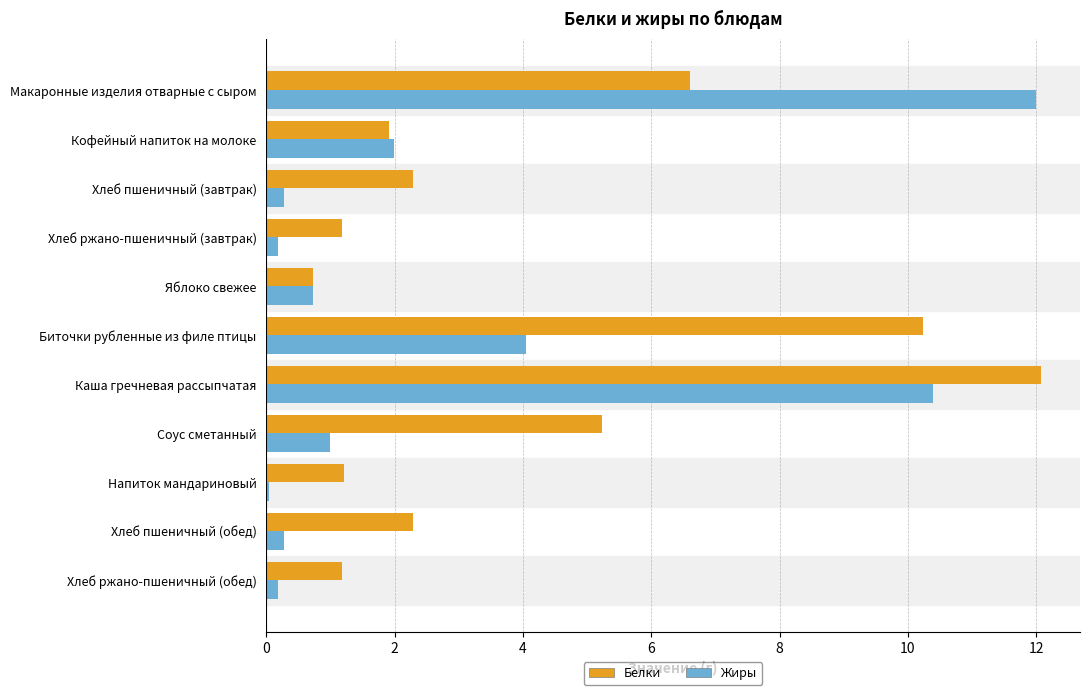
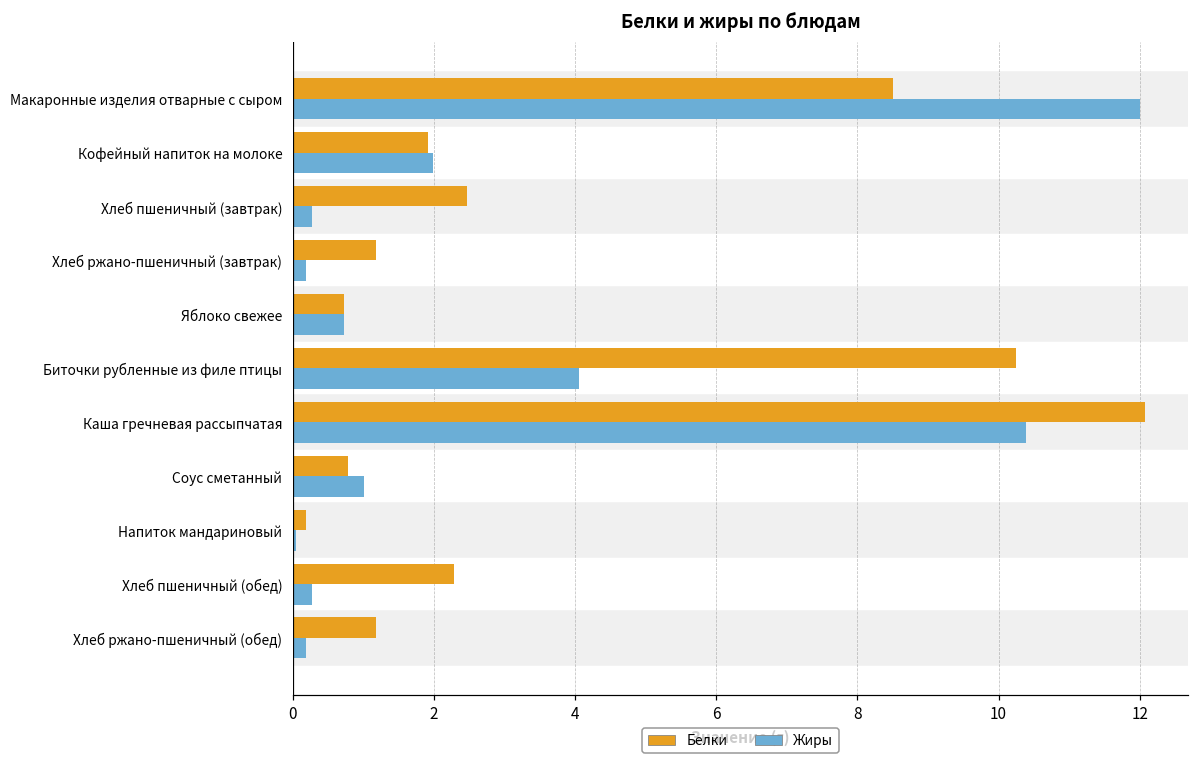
  {
    "Белки": {
-     "Макаронные изделия отварные с сыром": 6.6,
+     "Макаронные изделия отварные с сыром": 8.5,
      "Кофейный напиток на молоке": 1.9,
-     "Хлеб пшеничный (завтрак)": 2.3,
+     "Хлеб пшеничный (завтрак)": 2.5,
      "Хлеб ржано-пшеничный (завтрак)": 1.2,
      "Яблоко свежее": 0.7,
      "Биточки рубленные из филе птицы": 10.2,
      "Каша гречневая рассыпчатая": 12.1,
-     "Соус сметанный": 5.2,
-     "Напиток мандариновый": 1.2,
+     "Соус сметанный": 0.8,
+     "Напиток мандариновый": 0.2,
      "Хлеб пшеничный (обед)": 2.3,
      "Хлеб ржано-пшеничный (обед)": 1.2
    },
    "Жиры": {
      "Макаронные изделия отварные с сыром": 12.0,
      "Кофейный напиток на молоке": 2.0,
      "Хлеб пшеничный (завтрак)": 0.3,
      "Хлеб ржано-пшеничный (завтрак)": 0.2,
      "Яблоко свежее": 0.7,
      "Биточки рубленные из филе птицы": 4.1,
      "Каша гречневая рассыпчатая": 10.4,
      "Соус сметанный": 1.0,
      "Напиток мандариновый": 0.0,
      "Хлеб пшеничный (обед)": 0.3,
      "Хлеб ржано-пшеничный (обед)": 0.2
    }
  }
